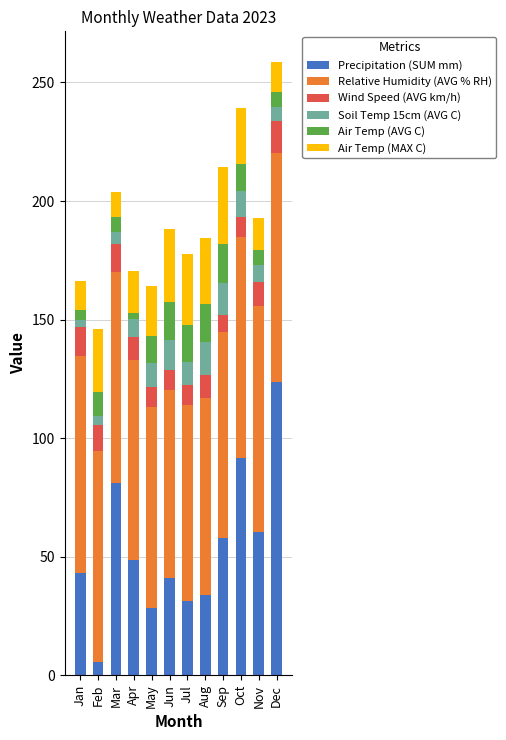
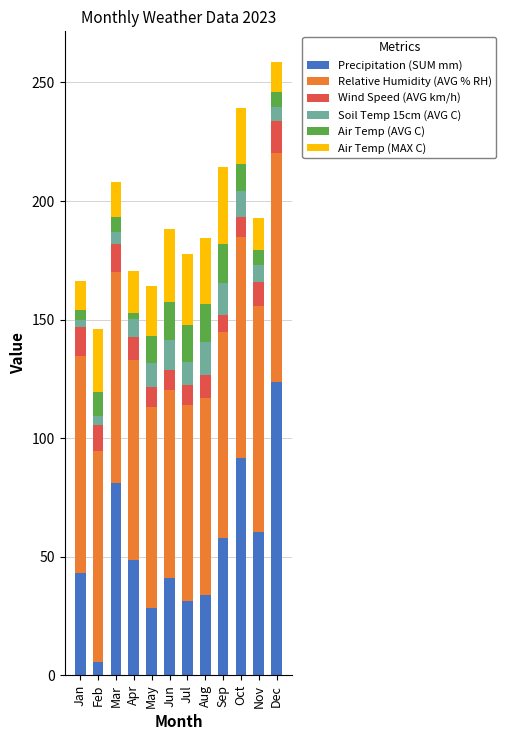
  {
    "Precipitation (SUM mm)": {
      "Jan": 43,
      "Feb": 6,
      "Mar": 81,
      "Apr": 49,
      "May": 28,
      "Jun": 41,
      "Jul": 31,
      "Aug": 34,
      "Sep": 58,
      "Oct": 92,
      "Nov": 60,
      "Dec": 124
    },
    "Soil Temp 15cm (AVG C)": {
      "Jan": 3,
      "Feb": 4,
      "Mar": 5,
      "Apr": 7,
      "May": 10,
      "Jun": 13,
      "Jul": 10,
      "Aug": 14,
      "Sep": 14,
      "Oct": 11,
      "Nov": 7,
      "Dec": 6
    },
    "Air Temp (AVG C)": {
      "Jan": 4,
      "Feb": 10,
      "Mar": 6,
      "Apr": 3,
      "May": 12,
      "Jun": 16,
      "Jul": 16,
      "Aug": 16,
      "Sep": 16,
      "Oct": 11,
      "Nov": 6,
      "Dec": 6
    },
    "Air Temp (MAX C)": {
      "Jan": 12,
      "Feb": 27,
-     "Mar": 11,
+     "Mar": 15,
      "Apr": 18,
      "May": 21,
      "Jun": 31,
      "Jul": 30,
      "Aug": 28,
      "Sep": 32,
      "Oct": 24,
      "Nov": 14,
      "Dec": 13
    }
  }
